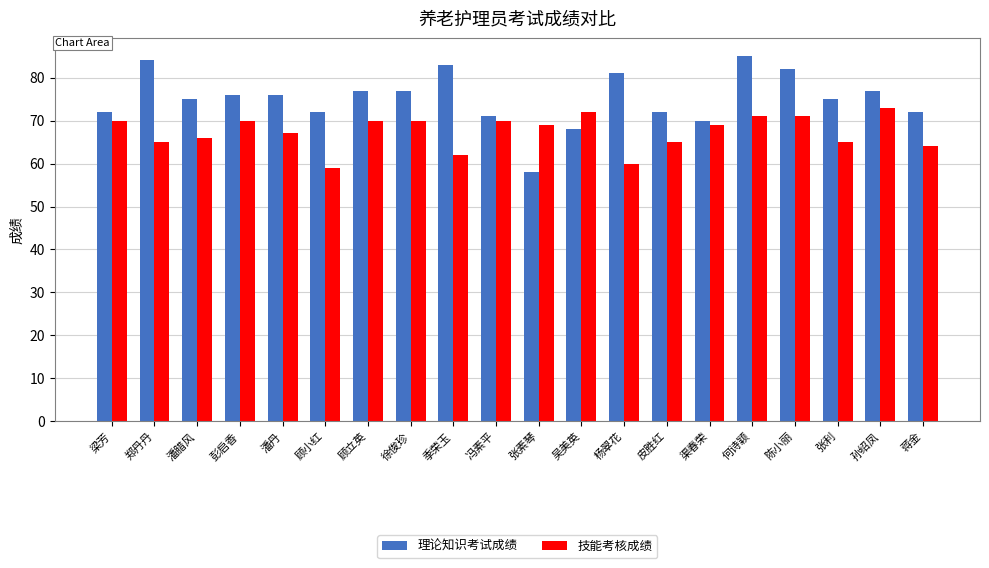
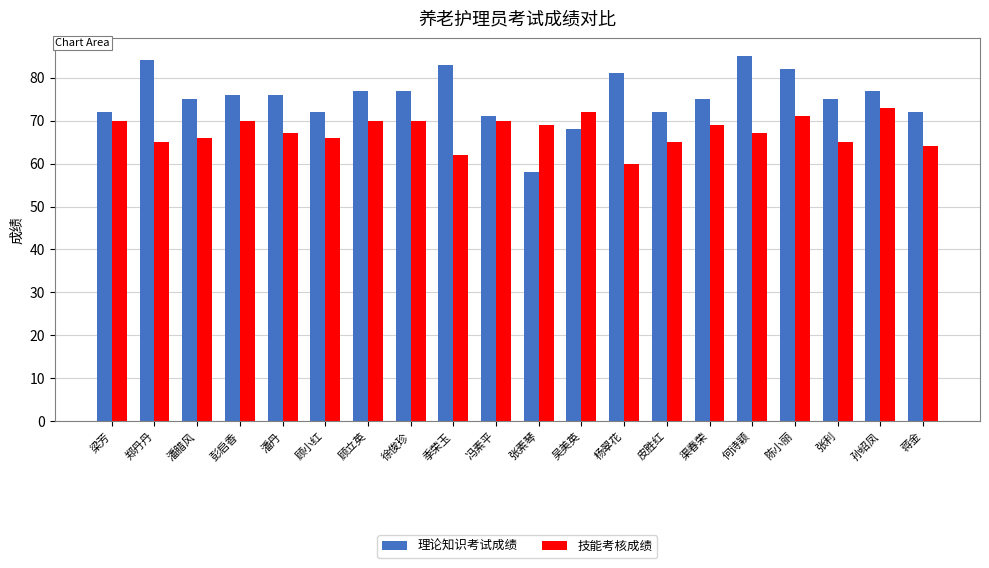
  {
    "理论知识考试成绩": {
      "梁芳": 72,
      "郑丹丹": 84,
      "潘腊风": 75,
      "彭启香": 76,
      "潘丹": 76,
      "顾小红": 72,
      "顾立英": 77,
      "徐俊珍": 77,
      "季荣玉": 83,
      "冯素平": 71,
      "张素琴": 58,
      "吴美英": 68,
      "杨翠花": 81,
      "皮胜红": 72,
-     "渠春荣": 70,
+     "渠春荣": 75,
      "何诗颖": 85,
      "陈小丽": 82,
      "张利": 75,
      "孙绍凤": 77,
      "蒋金": 72
    },
    "技能考核成绩": {
      "梁芳": 70,
      "郑丹丹": 65,
      "潘腊风": 66,
      "彭启香": 70,
      "潘丹": 67,
-     "顾小红": 59,
+     "顾小红": 66,
      "顾立英": 70,
      "徐俊珍": 70,
      "季荣玉": 62,
      "冯素平": 70,
      "张素琴": 69,
      "吴美英": 72,
      "杨翠花": 60,
      "皮胜红": 65,
      "渠春荣": 69,
-     "何诗颖": 71,
+     "何诗颖": 67,
      "陈小丽": 71,
      "张利": 65,
      "孙绍凤": 73,
      "蒋金": 64
    }
  }
